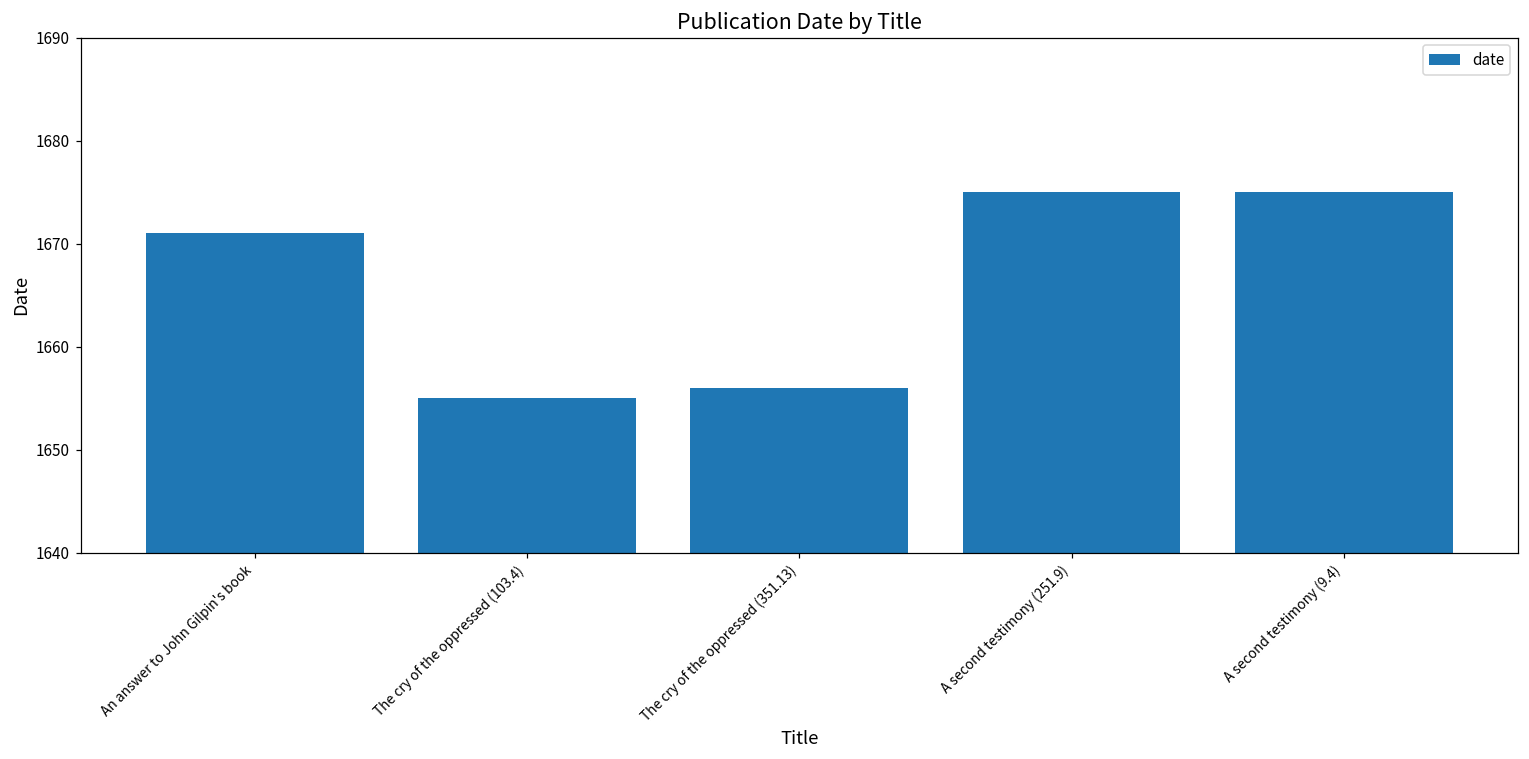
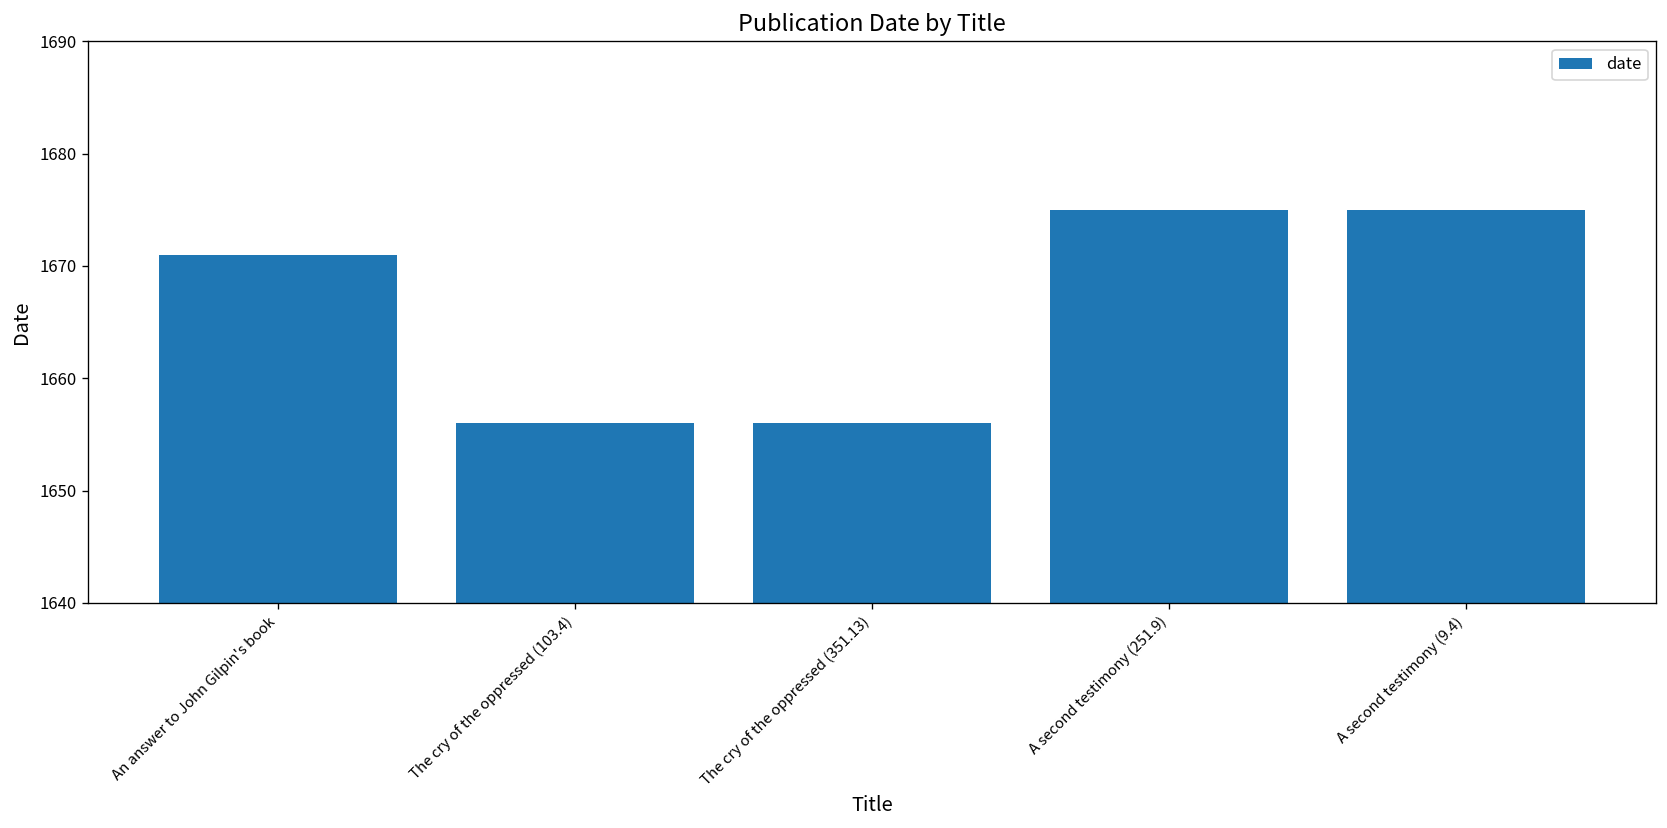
  {
    "An answer to John Gilpin's book": 1671,
-   "The cry of the oppressed (103.4)": 1655,
+   "The cry of the oppressed (103.4)": 1656,
    "The cry of the oppressed (351.13)": 1656,
    "A second testimony (251.9)": 1675,
    "A second testimony (9.4)": 1675
  }
